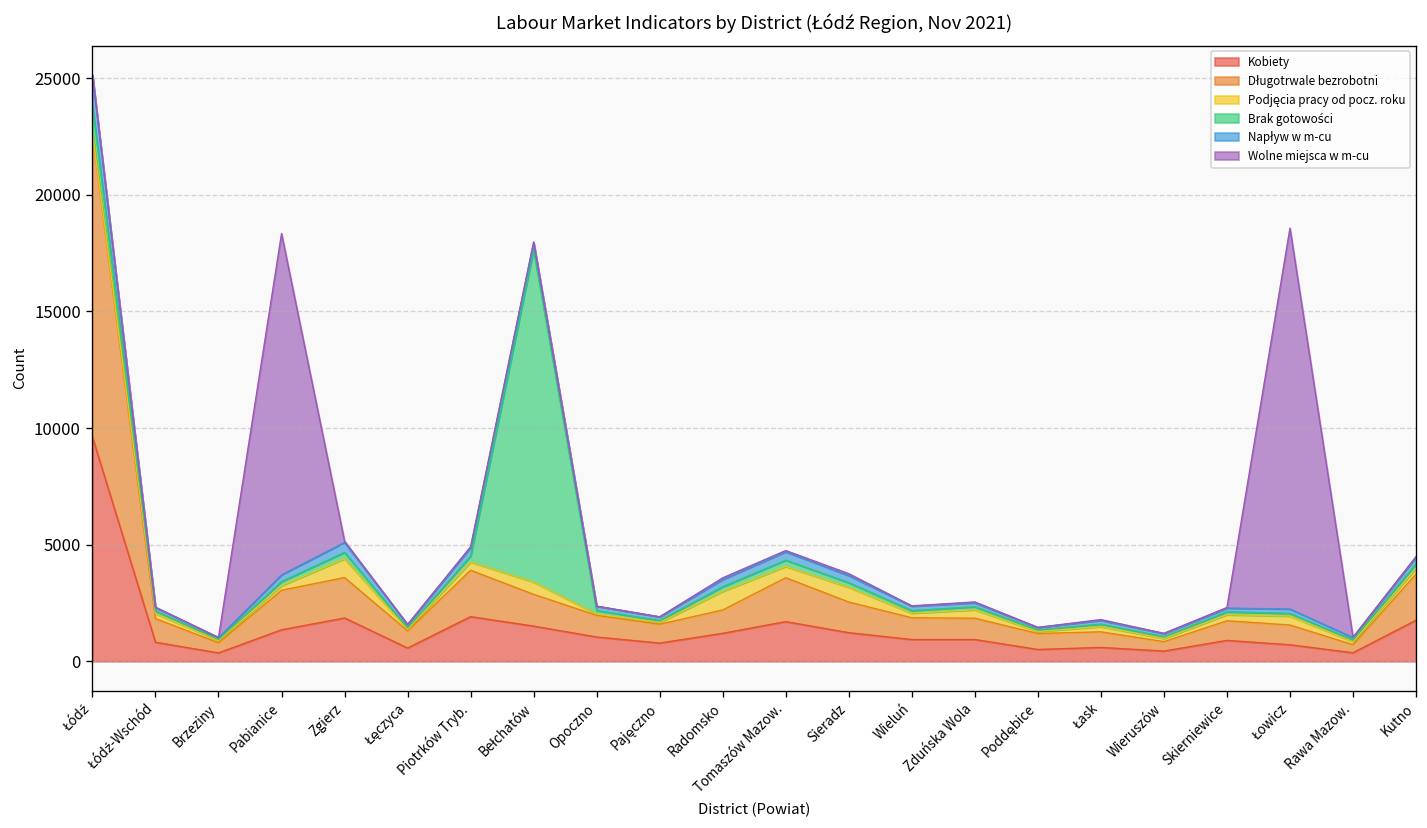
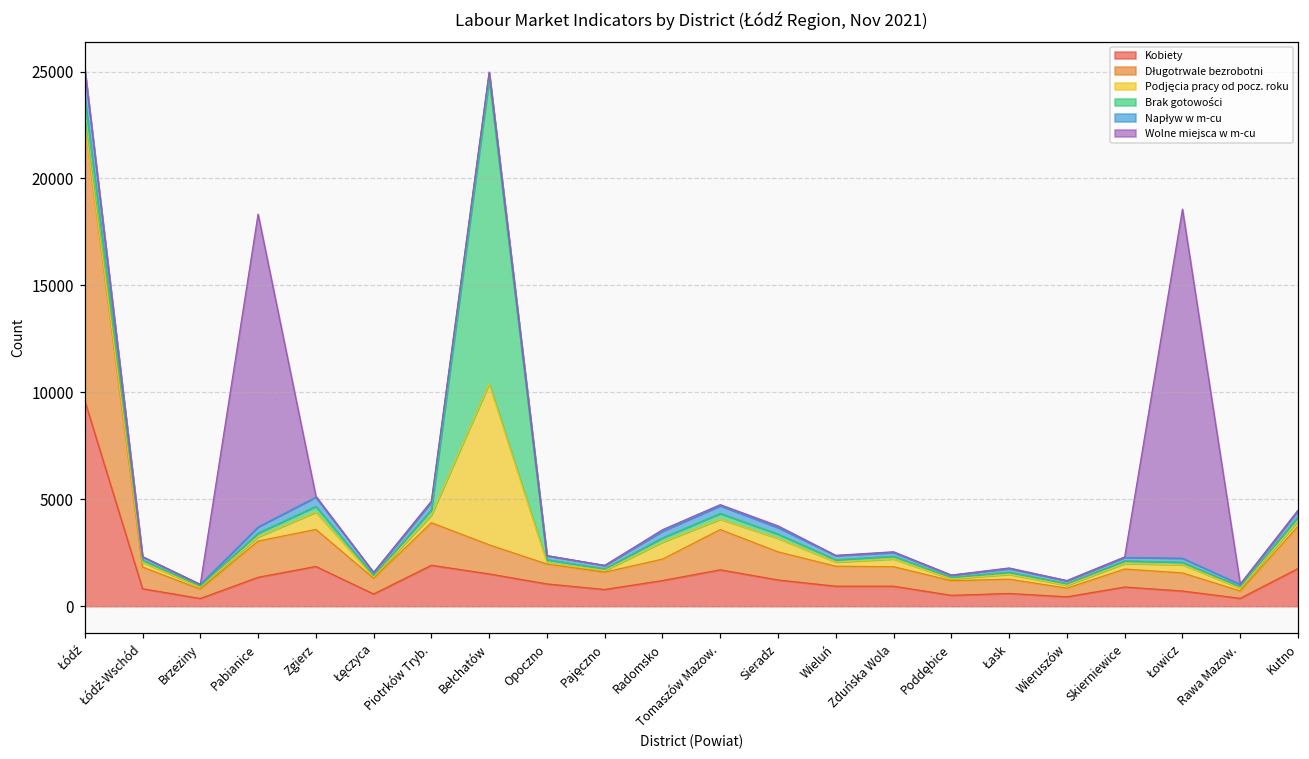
  {
    "Podjęcia pracy od pocz. roku": {
      "Pabianice": 200,
      "Zgierz": 800,
      "Piotrków Tryb.": 400,
-     "Bełchatów": 500,
+     "Bełchatów": 7500,
      "Radomsko": 800,
      "Tomaszów Mazow.": 500,
      "Sieradz": 600,
      "Kutno": 200
    },
    "Brak gotowości": {
      "Łódź": 1100,
      "Pabianice": 200,
      "Zgierz": 300,
      "Piotrków Tryb.": 300,
      "Bełchatów": 14200,
      "Opoczno": 100,
      "Radomsko": 200,
      "Tomaszów Mazow.": 300,
      "Sieradz": 200,
      "Kutno": 200
    },
    "Napływ w m-cu": {
      "Pabianice": 300,
      "Łowicz": 200
    },
    "Wolne miejsca w m-cu": {
      "Pabianice": 14600,
      "Łowicz": 16300
    }
  }
